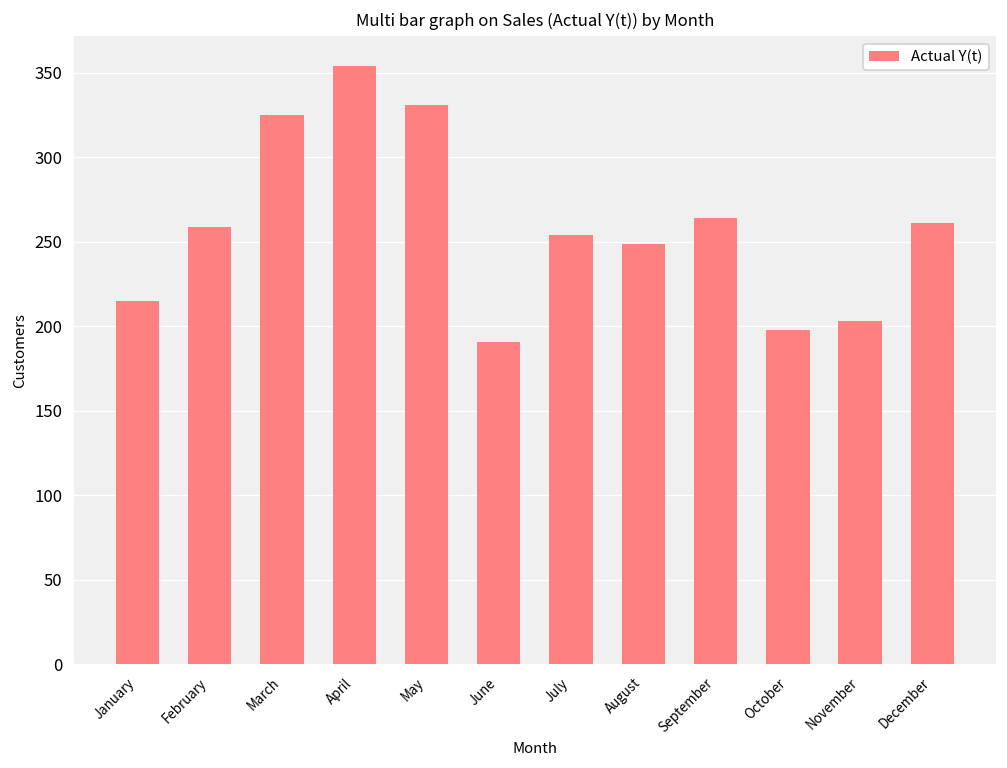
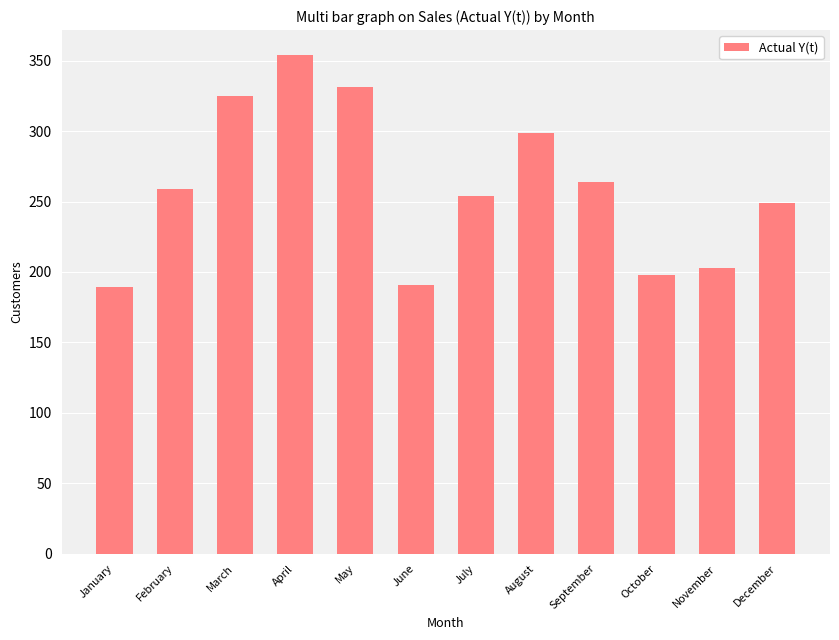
  {
-   "January": 215,
+   "January": 189,
    "February": 259,
    "March": 325,
    "April": 354,
    "May": 331,
    "June": 191,
    "July": 254,
-   "August": 249,
+   "August": 299,
    "September": 264,
    "October": 198,
    "November": 203,
-   "December": 261
+   "December": 249
  }
